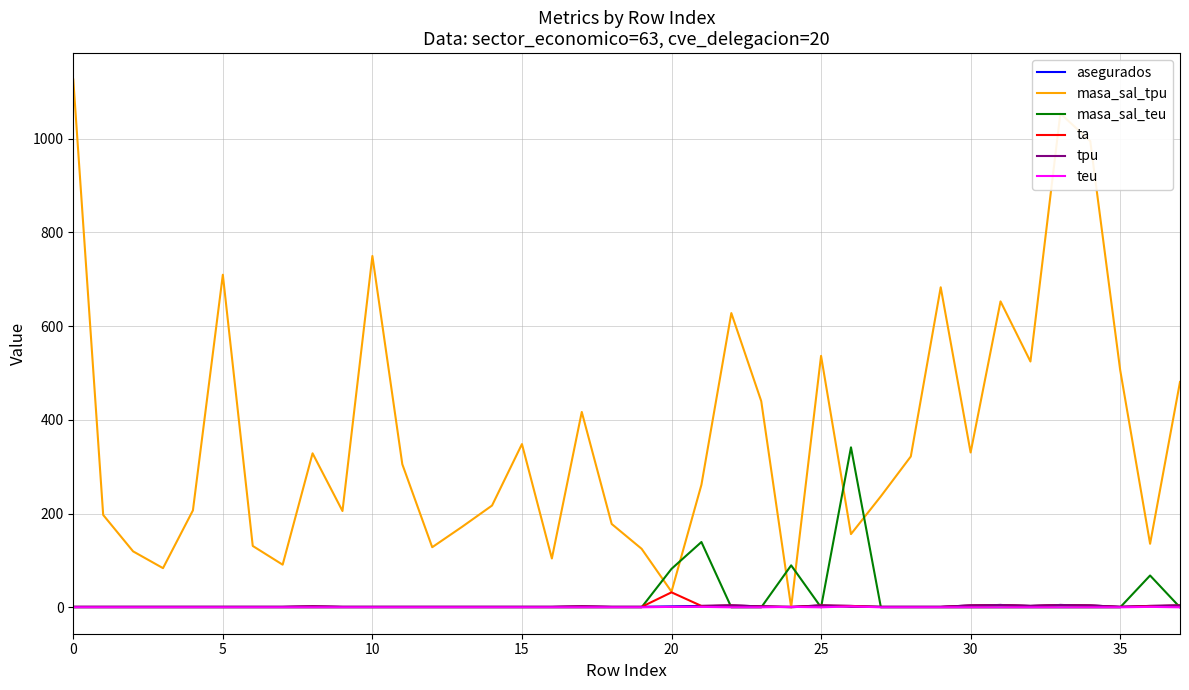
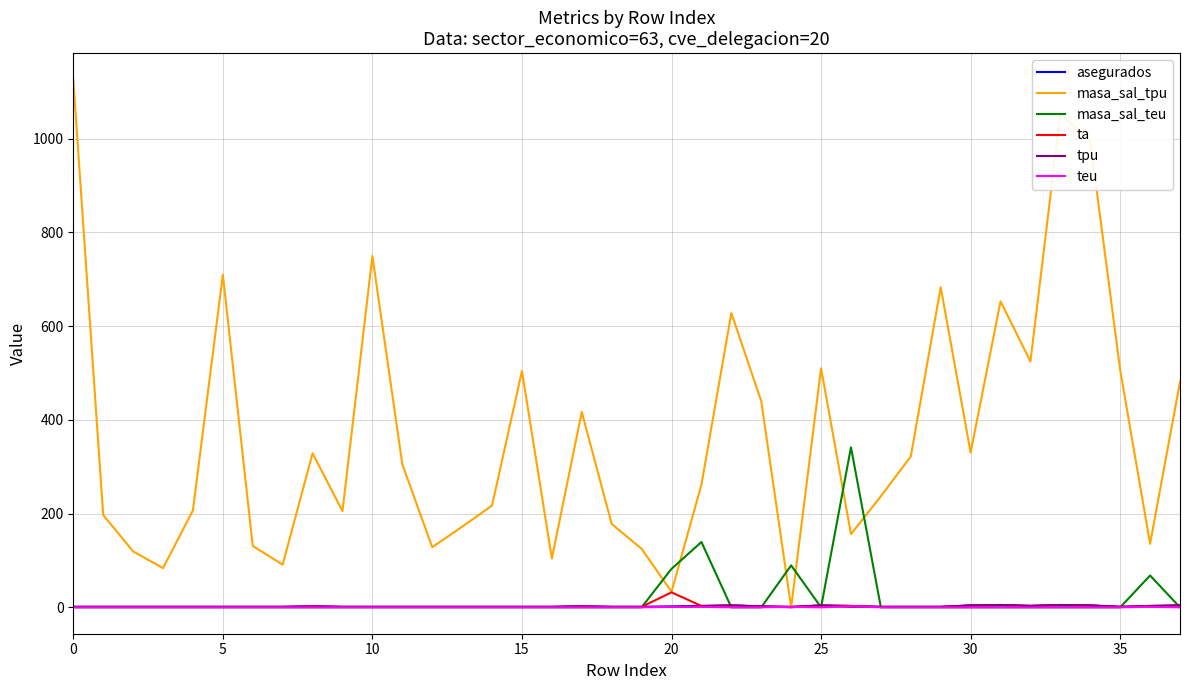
  {
    "masa_sal_tpu": {
      "0": 1130,
      "5": 710,
      "10": 750,
-     "15": 350,
-     "25": 540,
+     "15": 500,
+     "25": 510,
      "30": 330,
      "35": 510
    },
    "masa_sal_teu": {
      "20": 80
    }
  }
